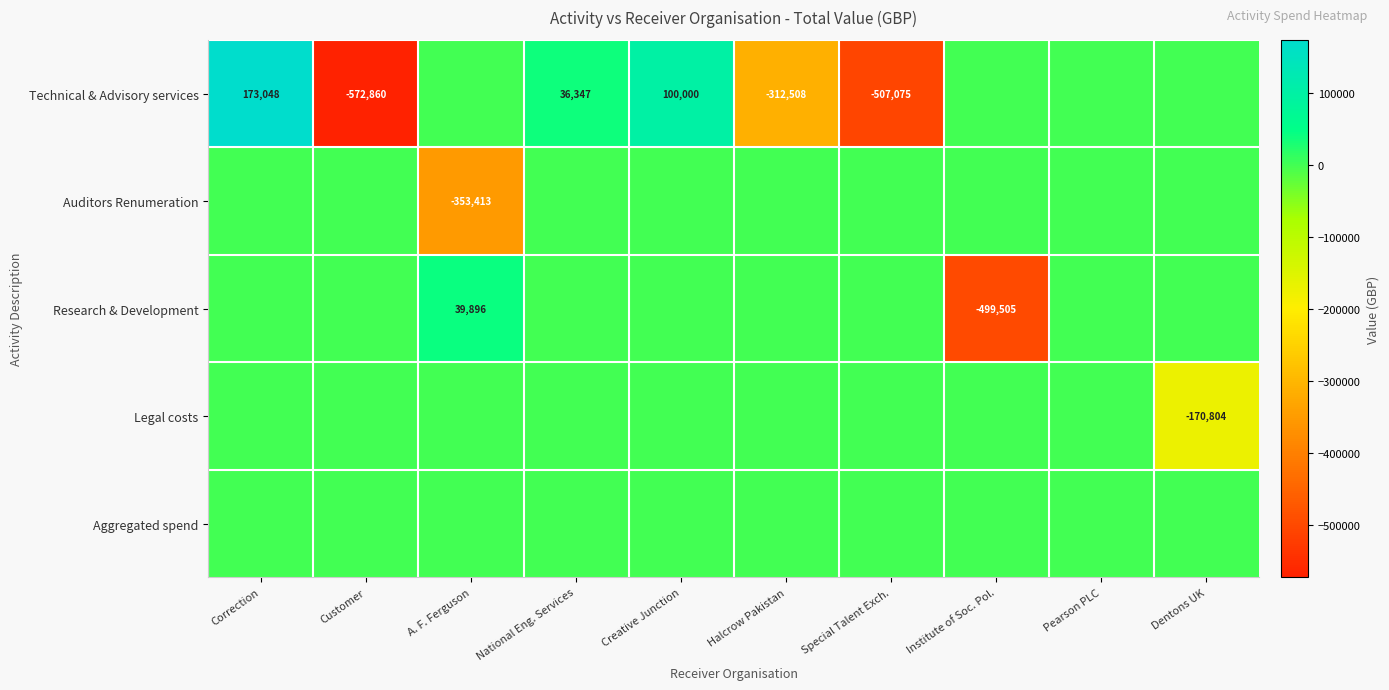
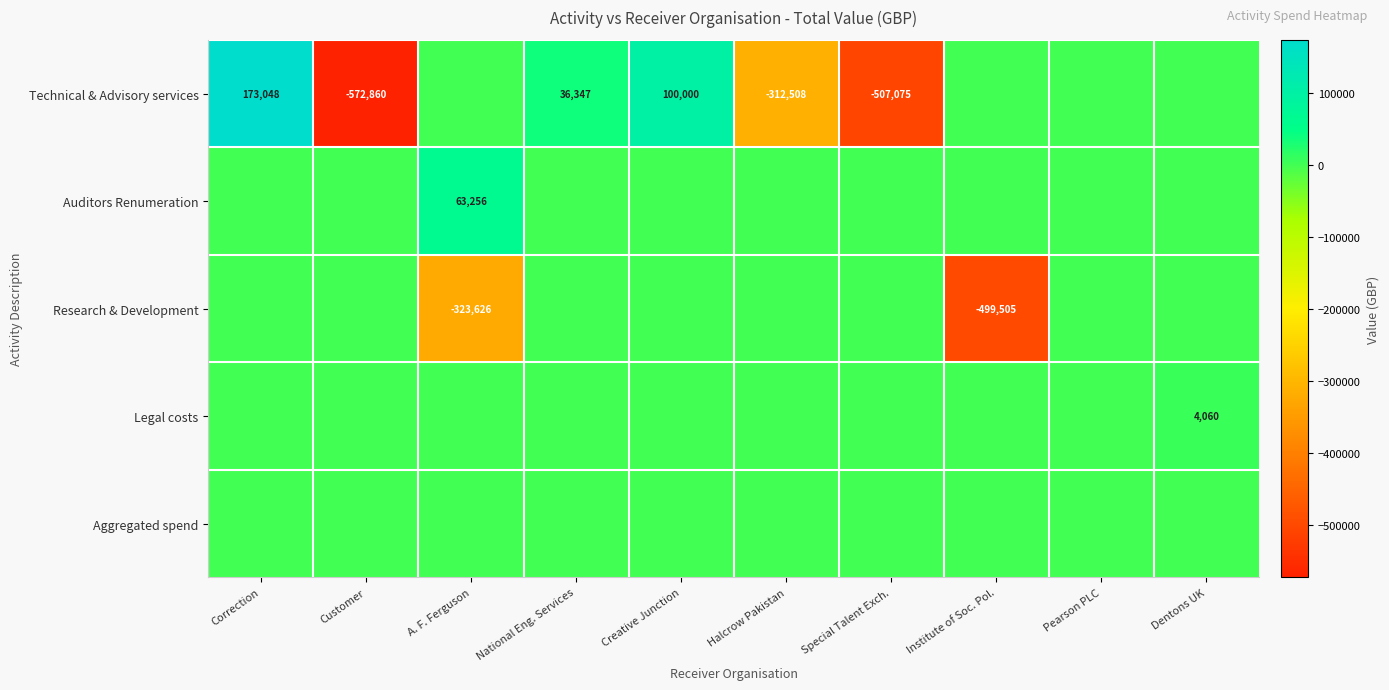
  {
    "Technical & Advisory services": {
      "Correction": "173,048",
      "Customer": "-572,860",
      "National Eng. Services": "36,347",
      "Creative Junction": "100,000",
      "Halcrow Pakistan": "-312,508",
      "Special Talent Exch.": "-507,075"
    },
    "Auditors Renumeration": {
-     "A. F. Ferguson": "-353,413"
+     "A. F. Ferguson": "63,256"
    },
    "Research & Development": {
-     "A. F. Ferguson": "39,896",
+     "A. F. Ferguson": "-323,626",
      "Institute of Soc. Pol.": "-499,505"
    },
    "Legal costs": {
-     "Dentons UK": "-170,804"
+     "Dentons UK": "4,060"
    }
  }
